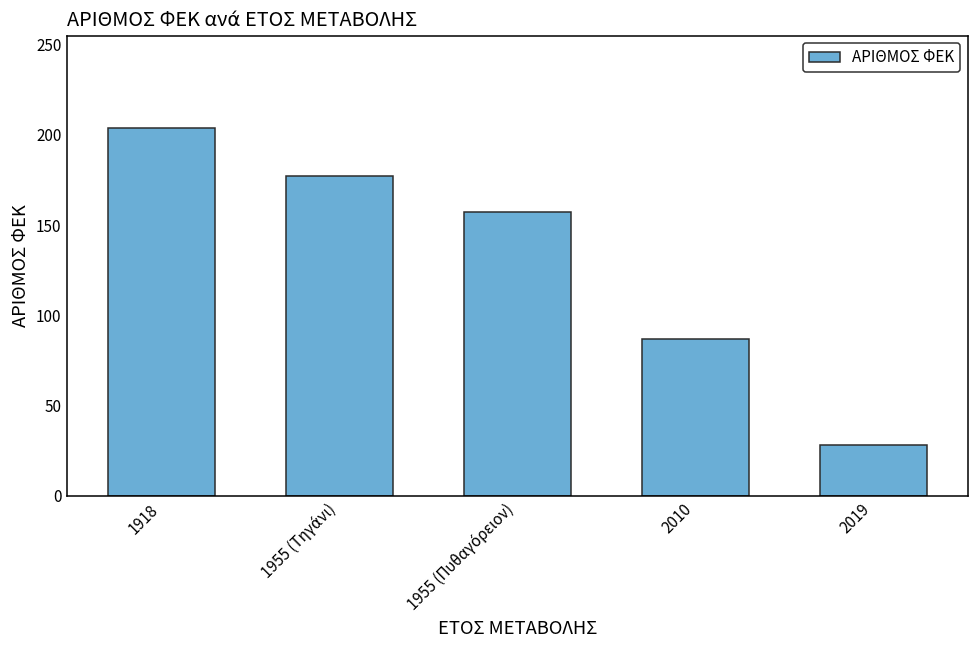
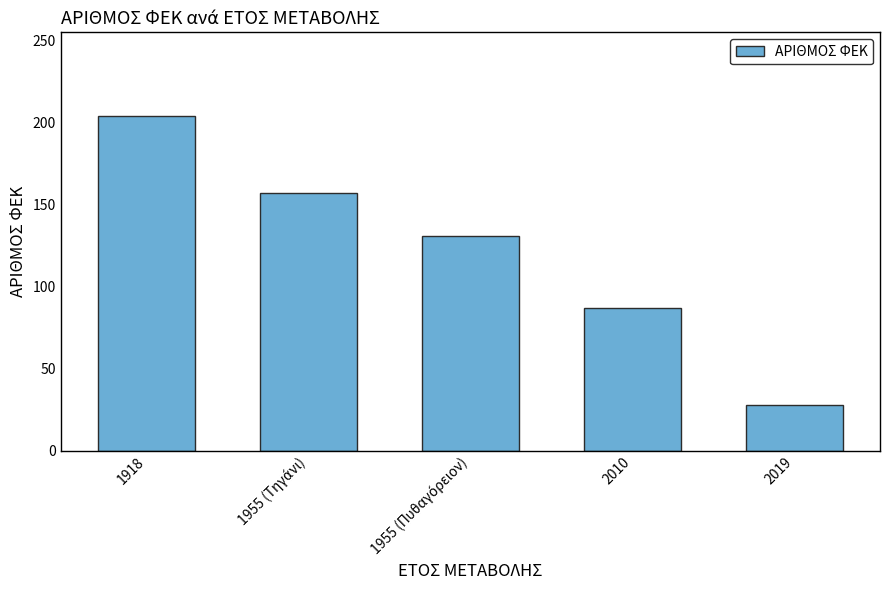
  {
    "1918": 204,
-   "1955 (Τηγάνι)": 177,
-   "1955 (Πυθαγόρειον)": 157,
+   "1955 (Τηγάνι)": 157,
+   "1955 (Πυθαγόρειον)": 131,
    "2010": 87,
    "2019": 28
  }
